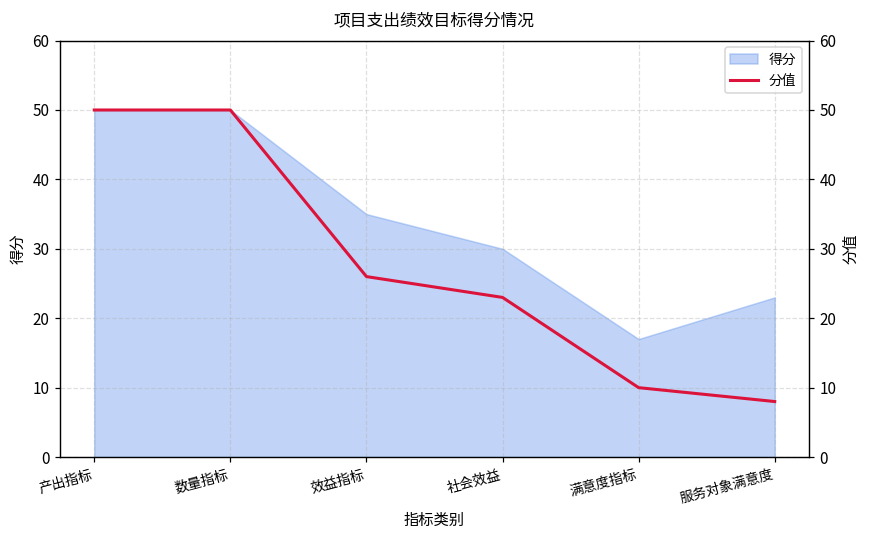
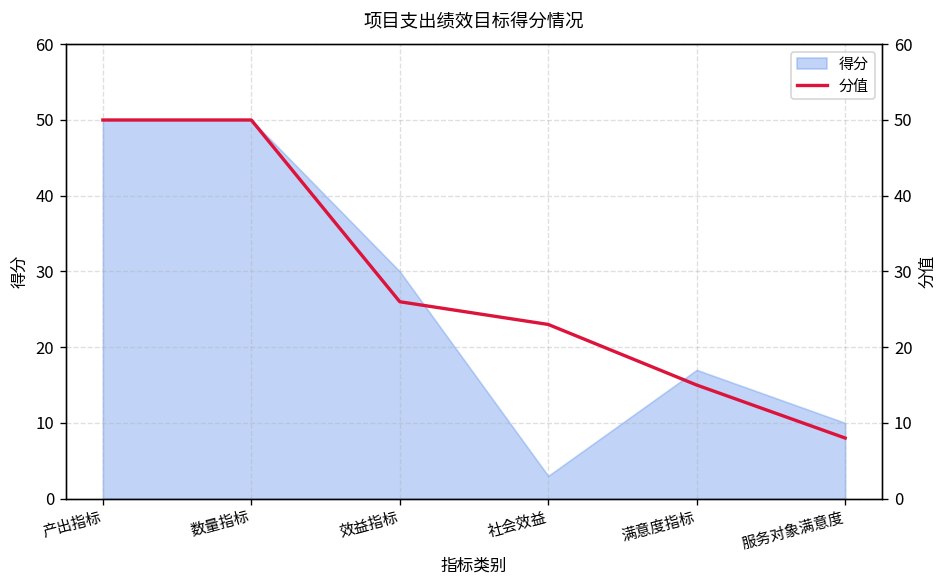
  {
    "得分": {
      "产出指标": 50,
      "数量指标": 50,
-     "效益指标": 35,
-     "社会效益": 30,
+     "效益指标": 30,
+     "社会效益": 3,
      "满意度指标": 17,
-     "服务对象满意度": 23
+     "服务对象满意度": 10
    },
    "分值": {
      "产出指标": 50,
      "数量指标": 50,
      "效益指标": 26,
      "社会效益": 23,
-     "满意度指标": 10,
+     "满意度指标": 15,
      "服务对象满意度": 8
    }
  }
